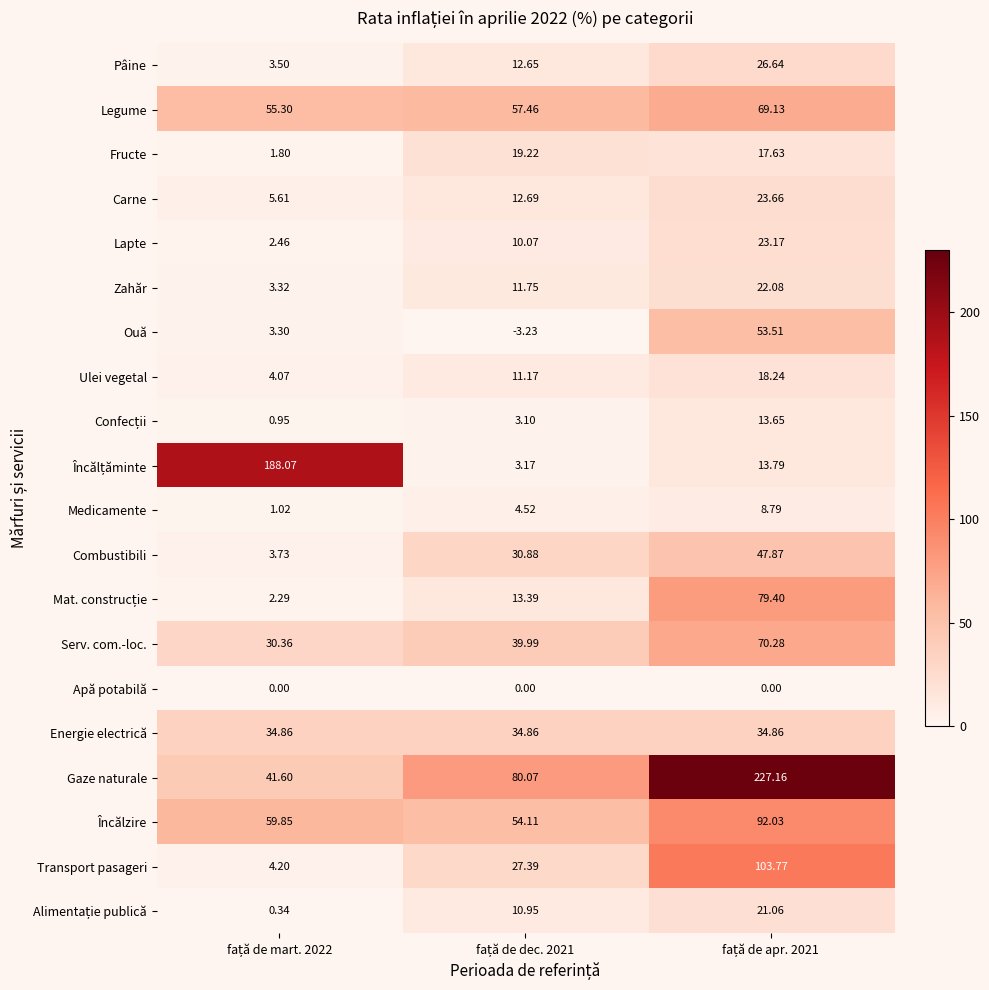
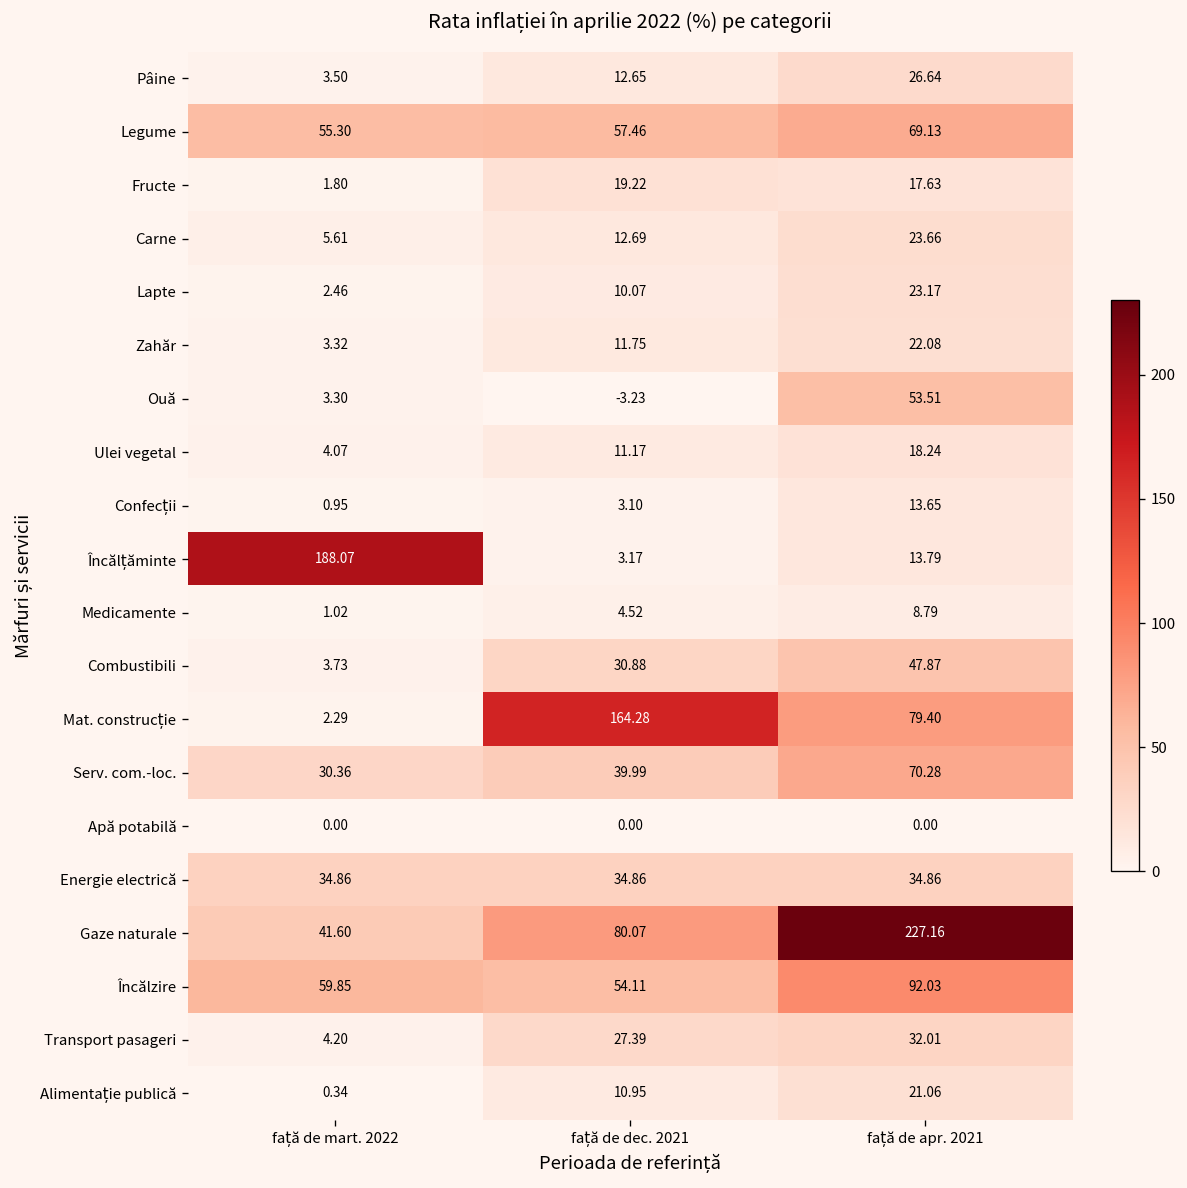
  {
    "Pâine": {
      "față de mart. 2022": 3.50,
      "față de dec. 2021": 12.65,
      "față de apr. 2021": 26.64
    },
    "Legume": {
      "față de mart. 2022": 55.30,
      "față de dec. 2021": 57.46,
      "față de apr. 2021": 69.13
    },
    "Fructe": {
      "față de mart. 2022": 1.80,
      "față de dec. 2021": 19.22,
      "față de apr. 2021": 17.63
    },
    "Carne": {
      "față de mart. 2022": 5.61,
      "față de dec. 2021": 12.69,
      "față de apr. 2021": 23.66
    },
    "Lapte": {
      "față de mart. 2022": 2.46,
      "față de dec. 2021": 10.07,
      "față de apr. 2021": 23.17
    },
    "Zahăr": {
      "față de mart. 2022": 3.32,
      "față de dec. 2021": 11.75,
      "față de apr. 2021": 22.08
    },
    "Ouă": {
      "față de mart. 2022": 3.30,
      "față de dec. 2021": -3.23,
      "față de apr. 2021": 53.51
    },
    "Ulei vegetal": {
      "față de mart. 2022": 4.07,
      "față de dec. 2021": 11.17,
      "față de apr. 2021": 18.24
    },
    "Confecții": {
      "față de mart. 2022": 0.95,
      "față de dec. 2021": 3.10,
      "față de apr. 2021": 13.65
    },
    "Încălțăminte": {
      "față de mart. 2022": 188.07,
      "față de dec. 2021": 3.17,
      "față de apr. 2021": 13.79
    },
    "Medicamente": {
      "față de mart. 2022": 1.02,
      "față de dec. 2021": 4.52,
      "față de apr. 2021": 8.79
    },
    "Combustibili": {
      "față de mart. 2022": 3.73,
      "față de dec. 2021": 30.88,
      "față de apr. 2021": 47.87
    },
    "Mat. construcție": {
      "față de mart. 2022": 2.29,
-     "față de dec. 2021": 13.39,
+     "față de dec. 2021": 164.28,
      "față de apr. 2021": 79.40
    },
    "Serv. com.-loc.": {
      "față de mart. 2022": 30.36,
      "față de dec. 2021": 39.99,
      "față de apr. 2021": 70.28
    },
    "Apă potabilă": {
      "față de mart. 2022": 0.00,
      "față de dec. 2021": 0.00,
      "față de apr. 2021": 0.00
    },
    "Energie electrică": {
      "față de mart. 2022": 34.86,
      "față de dec. 2021": 34.86,
      "față de apr. 2021": 34.86
    },
    "Gaze naturale": {
      "față de mart. 2022": 41.60,
      "față de dec. 2021": 80.07,
      "față de apr. 2021": 227.16
    },
    "Încălzire": {
      "față de mart. 2022": 59.85,
      "față de dec. 2021": 54.11,
      "față de apr. 2021": 92.03
    },
    "Transport pasageri": {
      "față de mart. 2022": 4.20,
      "față de dec. 2021": 27.39,
-     "față de apr. 2021": 103.77
+     "față de apr. 2021": 32.01
    },
    "Alimentație publică": {
      "față de mart. 2022": 0.34,
      "față de dec. 2021": 10.95,
      "față de apr. 2021": 21.06
    }
  }
